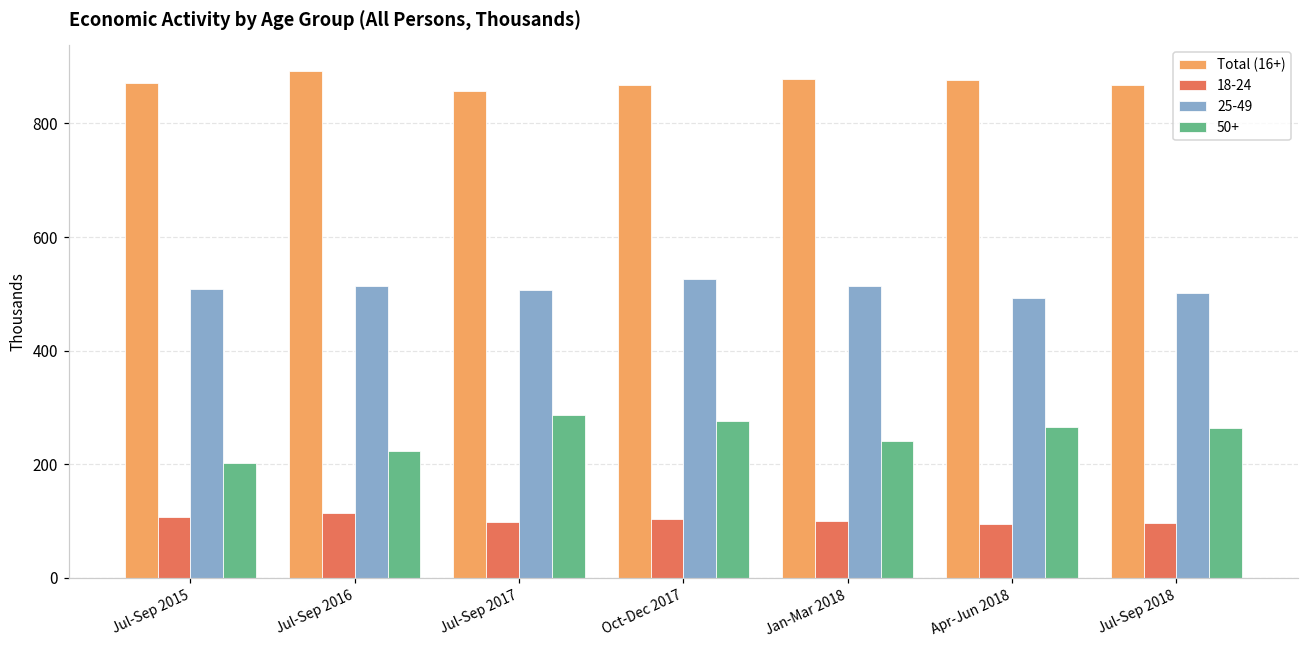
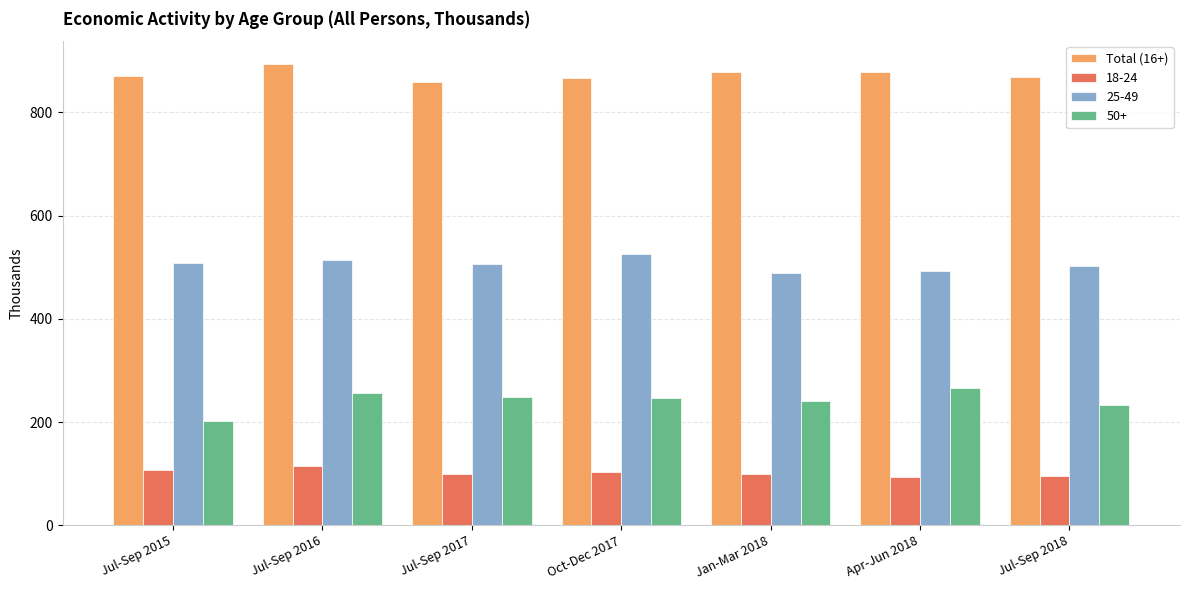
  {
    "25-49": {
      "Jul-Sep 2015": 510,
      "Jul-Sep 2016": 510,
      "Jul-Sep 2017": 510,
      "Oct-Dec 2017": 530,
-     "Jan-Mar 2018": 510,
+     "Jan-Mar 2018": 490,
      "Apr-Jun 2018": 490,
      "Jul-Sep 2018": 500
    },
    "50+": {
      "Jul-Sep 2015": 200,
-     "Jul-Sep 2016": 220,
-     "Jul-Sep 2017": 290,
-     "Oct-Dec 2017": 280,
+     "Jul-Sep 2016": 260,
+     "Jul-Sep 2017": 250,
+     "Oct-Dec 2017": 250,
      "Jan-Mar 2018": 240,
      "Apr-Jun 2018": 270,
-     "Jul-Sep 2018": 260
+     "Jul-Sep 2018": 230
    }
  }
